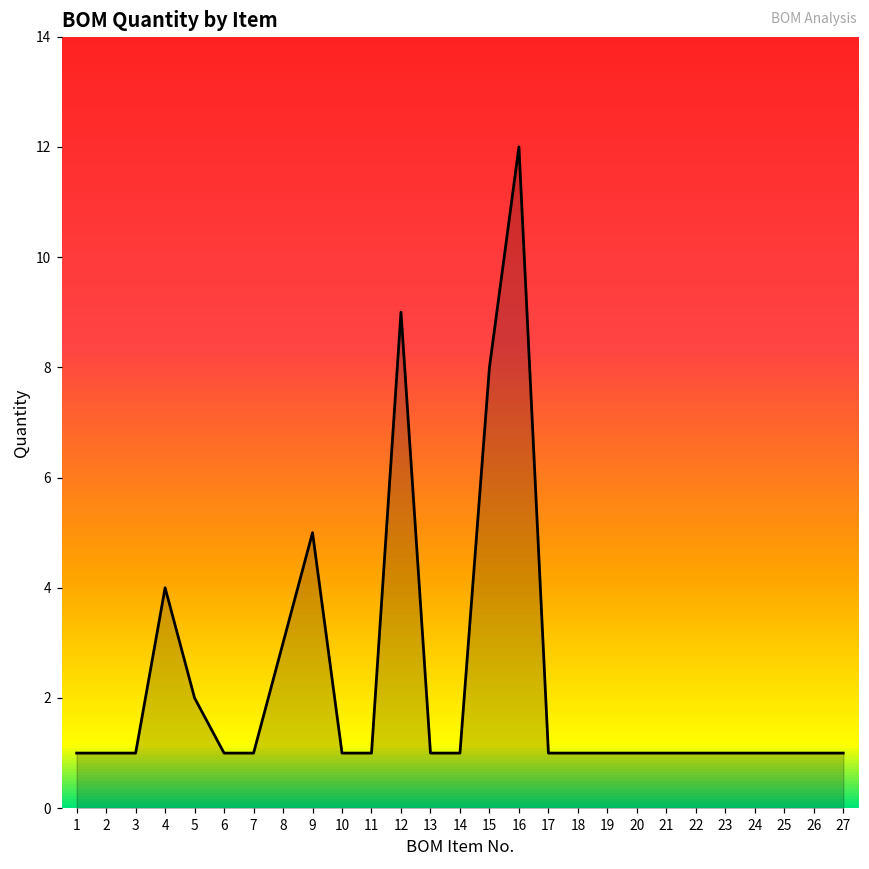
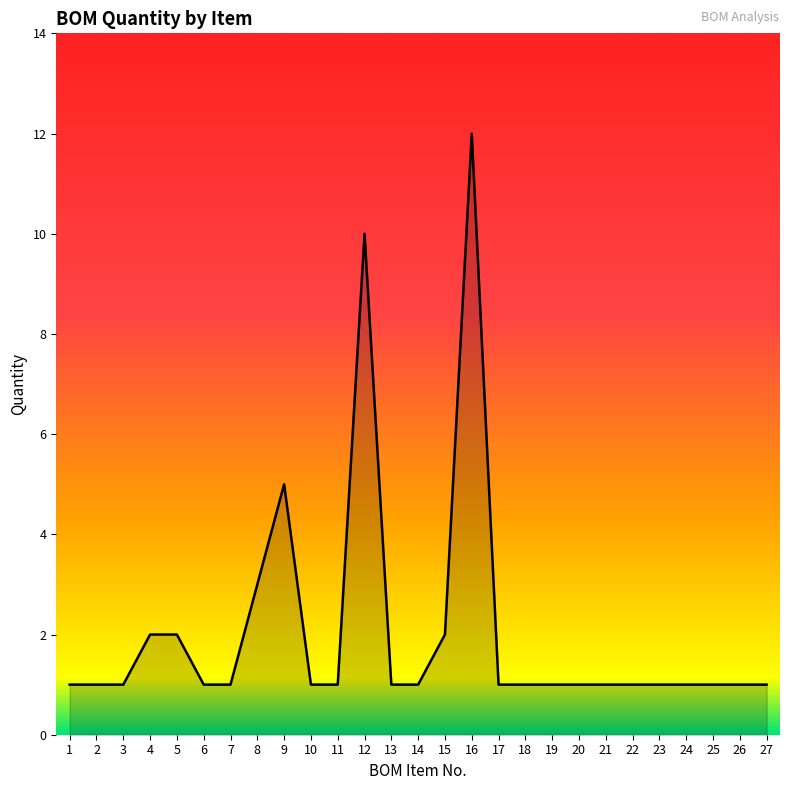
  {
    "1": 1,
    "2": 1,
    "3": 1,
-   "4": 4,
+   "4": 2,
    "5": 2,
    "6": 1,
    "7": 1,
    "8": 3,
    "9": 5,
    "10": 1,
    "11": 1,
-   "12": 9,
+   "12": 10,
    "13": 1,
    "14": 1,
-   "15": 8,
+   "15": 2,
    "16": 12,
    "17": 1,
    "18": 1,
    "19": 1,
    "20": 1,
    "21": 1,
    "22": 1,
    "23": 1,
    "24": 1,
    "25": 1,
    "26": 1,
    "27": 1
  }
